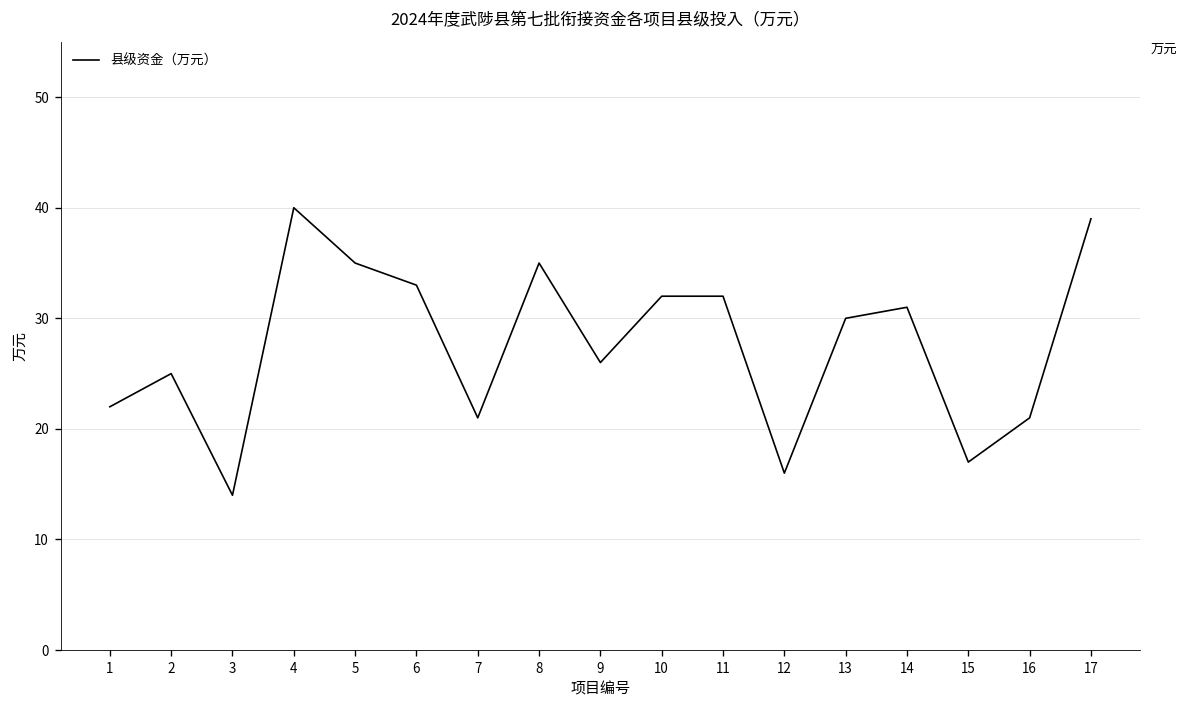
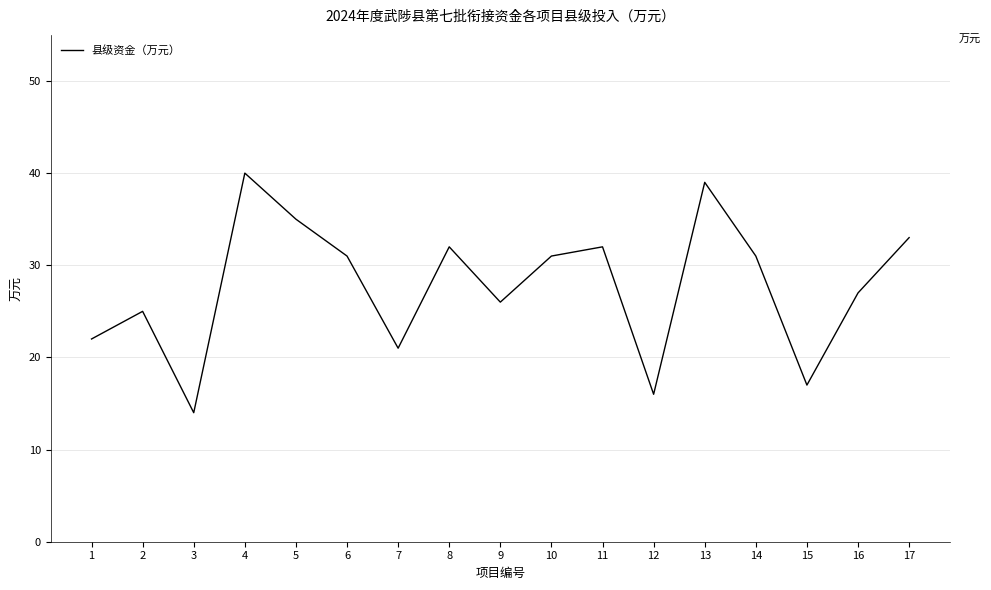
  {
    "1": 22,
    "2": 25,
    "3": 14,
    "4": 40,
    "5": 35,
-   "6": 33,
+   "6": 31,
    "7": 21,
-   "8": 35,
+   "8": 32,
    "9": 26,
-   "10": 32,
+   "10": 31,
    "11": 32,
    "12": 16,
-   "13": 30,
+   "13": 39,
    "14": 31,
    "15": 17,
-   "16": 21,
-   "17": 39
+   "16": 27,
+   "17": 33
  }
